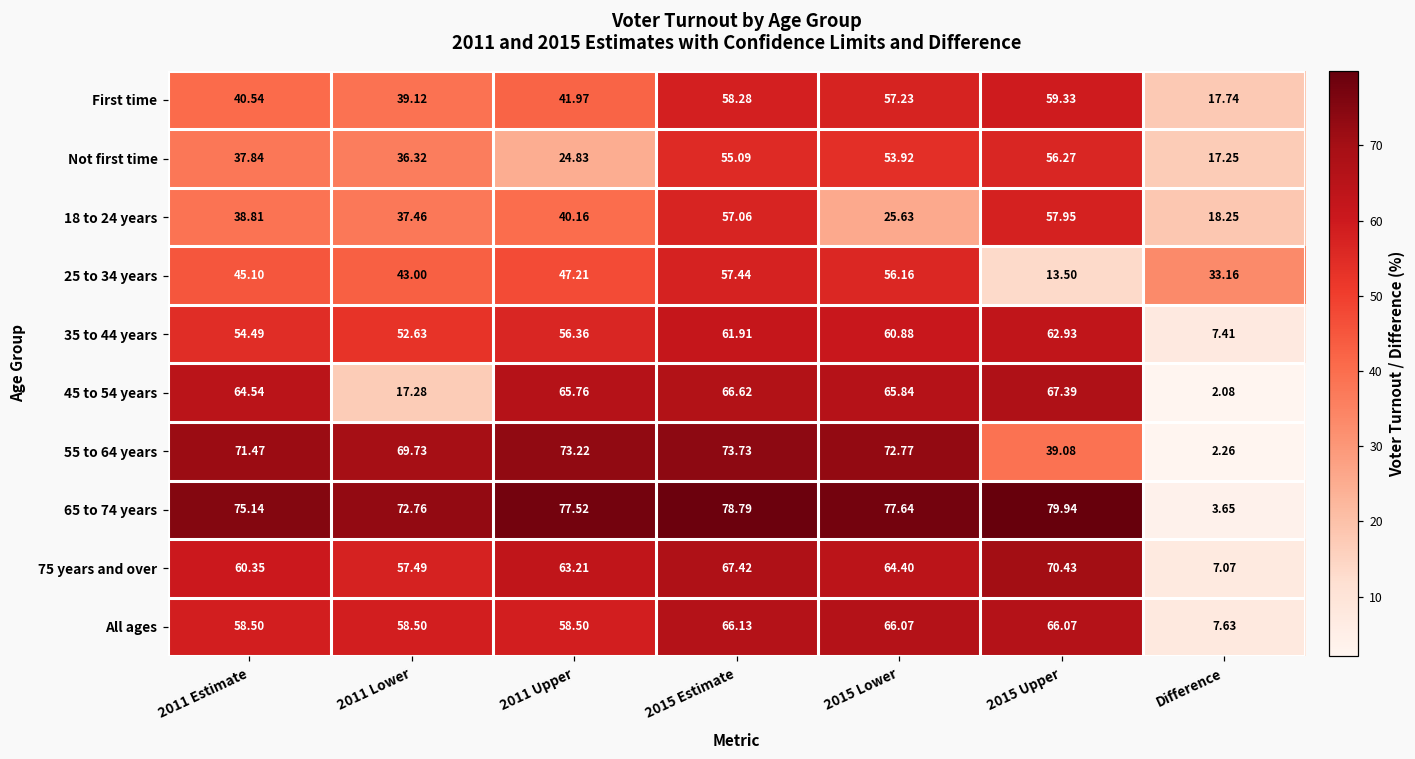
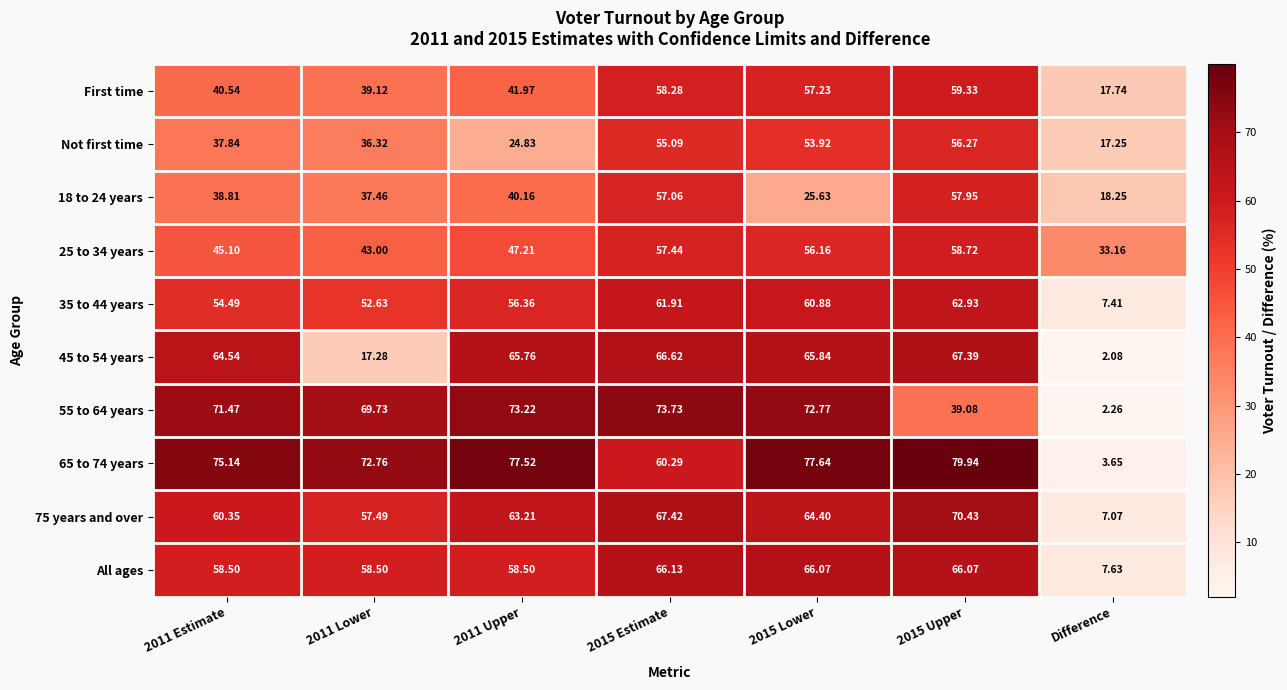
  {
    "First time": {
      "2011 Estimate": 40.54,
      "2011 Lower": 39.12,
      "2011 Upper": 41.97,
      "2015 Estimate": 58.28,
      "2015 Lower": 57.23,
      "2015 Upper": 59.33,
      "Difference": 17.74
    },
    "Not first time": {
      "2011 Estimate": 37.84,
      "2011 Lower": 36.32,
      "2011 Upper": 24.83,
      "2015 Estimate": 55.09,
      "2015 Lower": 53.92,
      "2015 Upper": 56.27,
      "Difference": 17.25
    },
    "18 to 24 years": {
      "2011 Estimate": 38.81,
      "2011 Lower": 37.46,
      "2011 Upper": 40.16,
      "2015 Estimate": 57.06,
      "2015 Lower": 25.63,
      "2015 Upper": 57.95,
      "Difference": 18.25
    },
    "25 to 34 years": {
      "2011 Estimate": 45.10,
      "2011 Lower": 43.00,
      "2011 Upper": 47.21,
      "2015 Estimate": 57.44,
      "2015 Lower": 56.16,
-     "2015 Upper": 13.50,
+     "2015 Upper": 58.72,
      "Difference": 33.16
    },
    "35 to 44 years": {
      "2011 Estimate": 54.49,
      "2011 Lower": 52.63,
      "2011 Upper": 56.36,
      "2015 Estimate": 61.91,
      "2015 Lower": 60.88,
      "2015 Upper": 62.93,
      "Difference": 7.41
    },
    "45 to 54 years": {
      "2011 Estimate": 64.54,
      "2011 Lower": 17.28,
      "2011 Upper": 65.76,
      "2015 Estimate": 66.62,
      "2015 Lower": 65.84,
      "2015 Upper": 67.39,
      "Difference": 2.08
    },
    "55 to 64 years": {
      "2011 Estimate": 71.47,
      "2011 Lower": 69.73,
      "2011 Upper": 73.22,
      "2015 Estimate": 73.73,
      "2015 Lower": 72.77,
      "2015 Upper": 39.08,
      "Difference": 2.26
    },
    "65 to 74 years": {
      "2011 Estimate": 75.14,
      "2011 Lower": 72.76,
      "2011 Upper": 77.52,
-     "2015 Estimate": 78.79,
+     "2015 Estimate": 60.29,
      "2015 Lower": 77.64,
      "2015 Upper": 79.94,
      "Difference": 3.65
    },
    "75 years and over": {
      "2011 Estimate": 60.35,
      "2011 Lower": 57.49,
      "2011 Upper": 63.21,
      "2015 Estimate": 67.42,
      "2015 Lower": 64.40,
      "2015 Upper": 70.43,
      "Difference": 7.07
    },
    "All ages": {
      "2011 Estimate": 58.50,
      "2011 Lower": 58.50,
      "2011 Upper": 58.50,
      "2015 Estimate": 66.13,
      "2015 Lower": 66.07,
      "2015 Upper": 66.07,
      "Difference": 7.63
    }
  }
